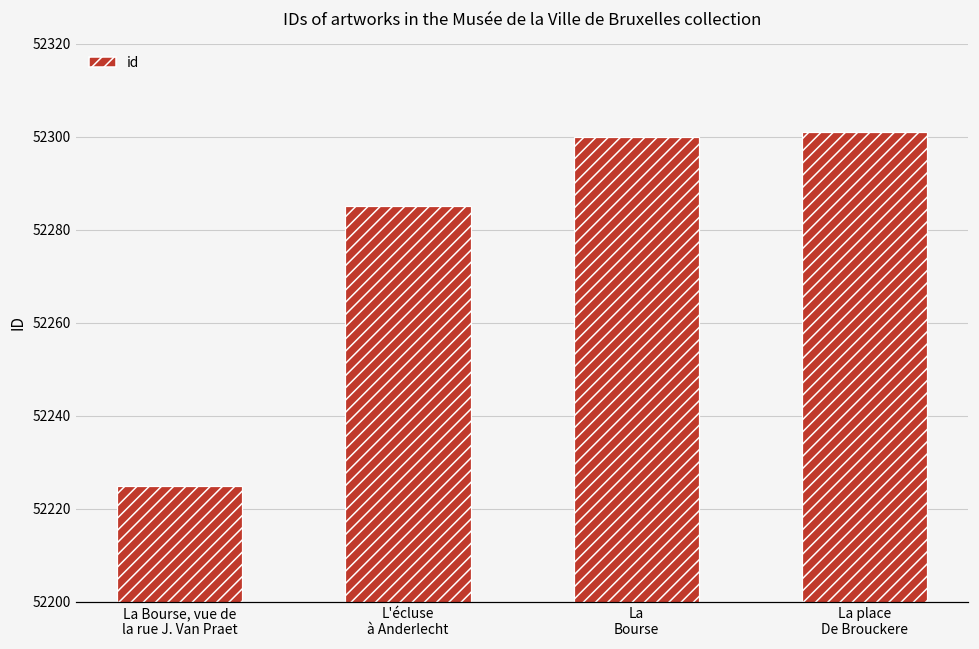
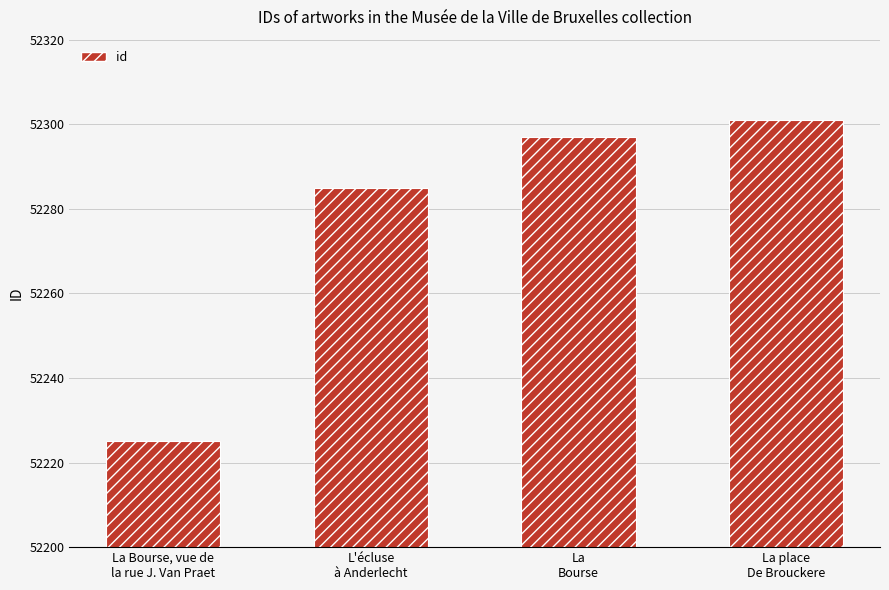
  {
    "La Bourse, vue de la rue J. Van Praet": 52225,
    "L'écluse à Anderlecht": 52285,
-   "La Bourse": 52300,
+   "La Bourse": 52297,
    "La place De Brouckere": 52301
  }
